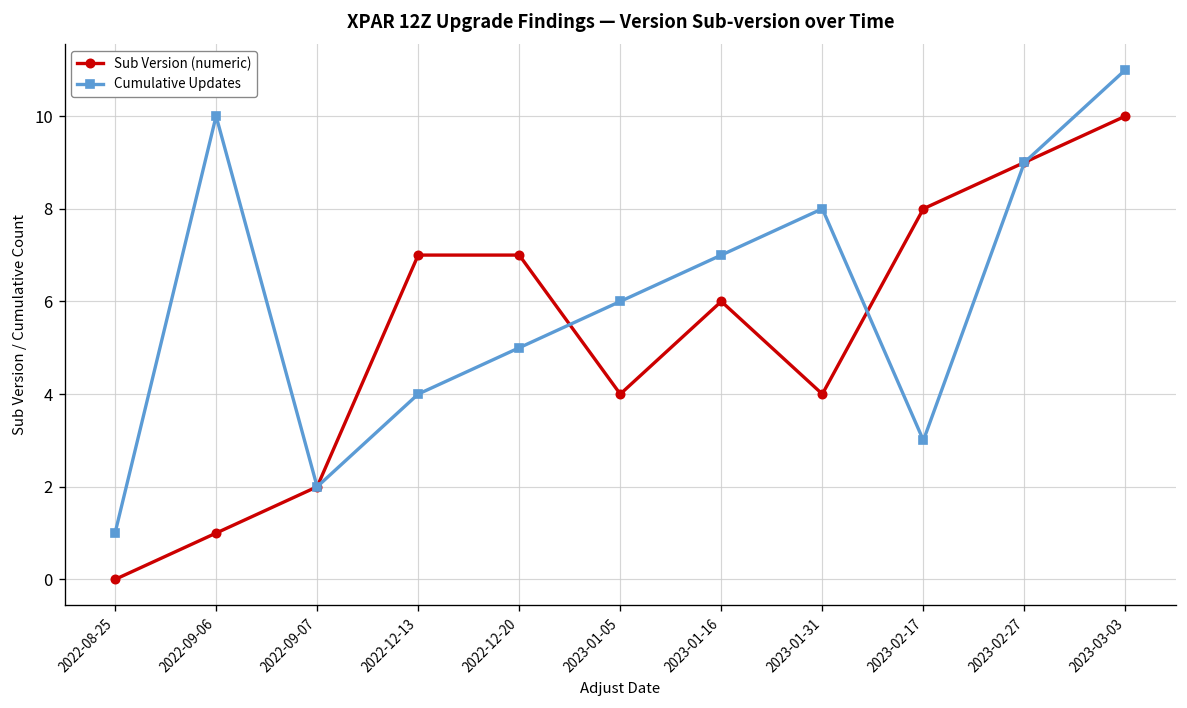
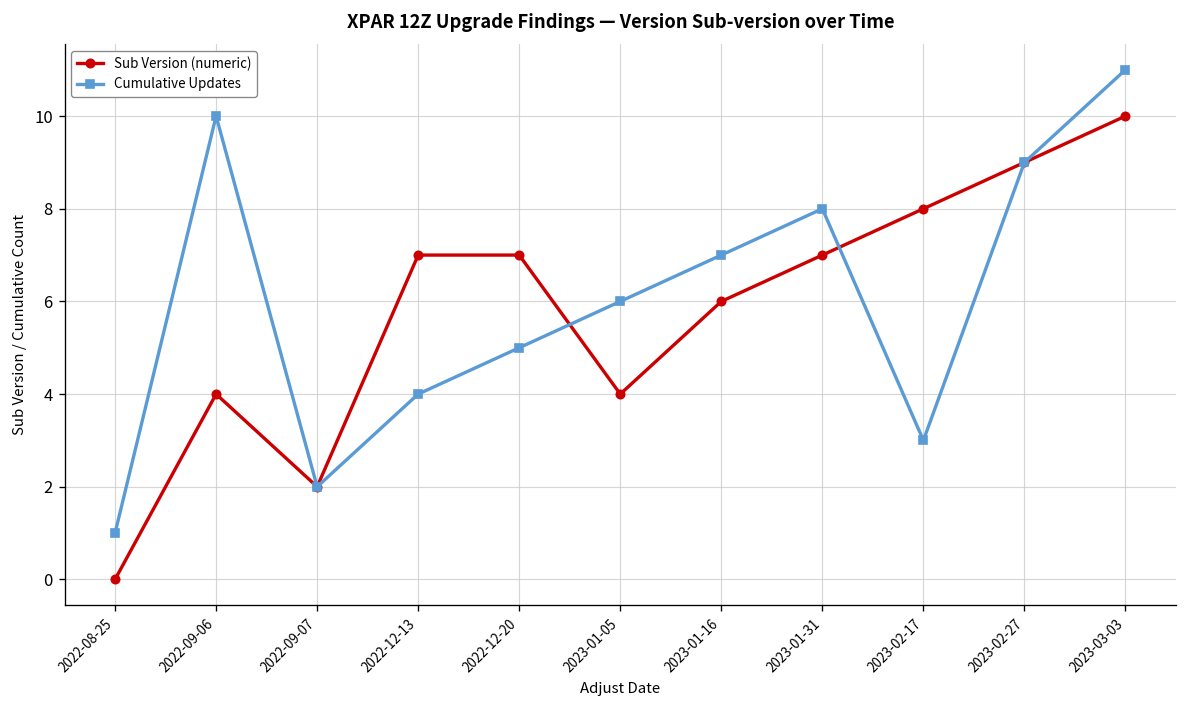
  {
    "Sub Version (numeric)": {
      "2022-08-25": 0,
-     "2022-09-06": 1,
+     "2022-09-06": 4,
      "2022-12-13": 7,
      "2022-12-20": 7,
      "2023-01-05": 4,
      "2023-01-16": 6,
-     "2023-01-31": 4,
+     "2023-01-31": 7,
      "2023-02-17": 8,
      "2023-03-03": 10
    },
    "Cumulative Updates": {
      "2022-08-25": 1,
      "2022-09-06": 10,
      "2022-12-13": 4,
      "2022-12-20": 5,
      "2023-01-05": 6,
      "2023-01-16": 7,
      "2023-01-31": 8,
      "2023-02-17": 3,
      "2023-03-03": 11
    }
  }
